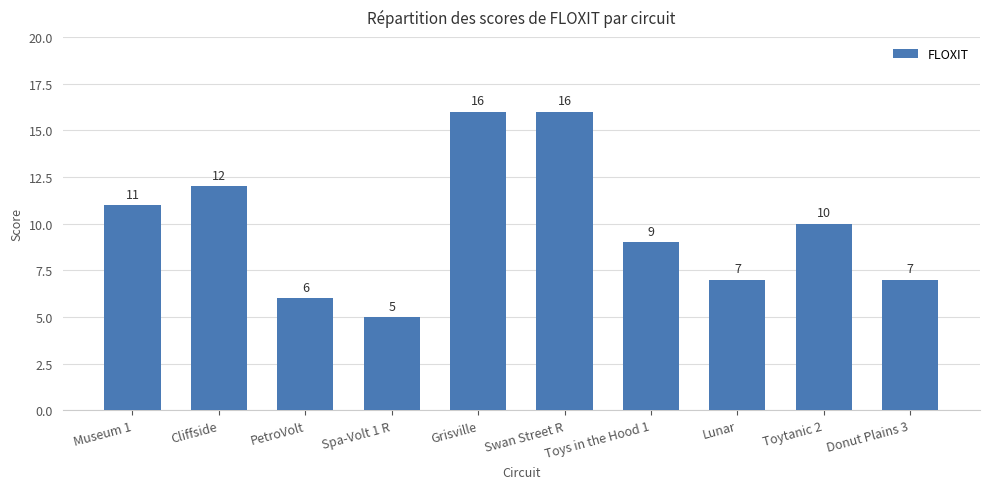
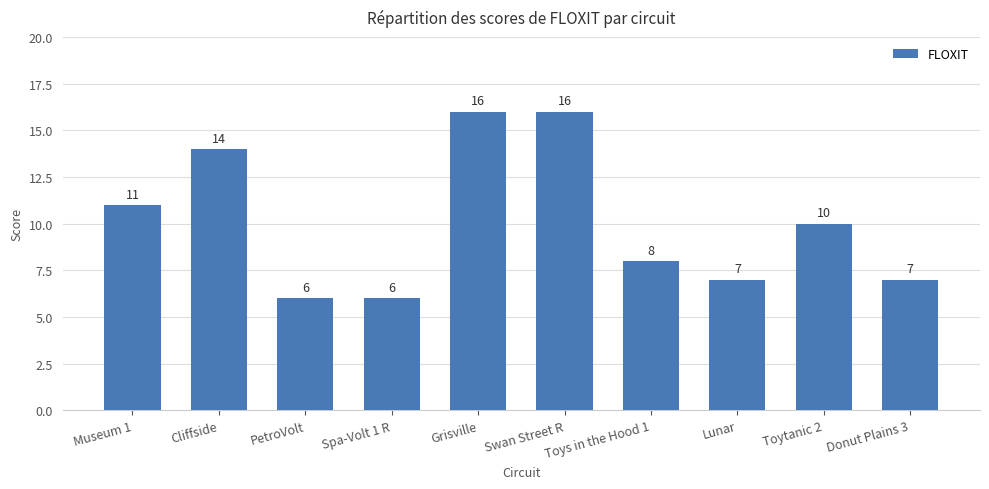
  {
    "Museum 1": 11,
-   "Cliffside": 12,
+   "Cliffside": 14,
    "PetroVolt": 6,
-   "Spa-Volt 1 R": 5,
+   "Spa-Volt 1 R": 6,
    "Grisville": 16,
    "Swan Street R": 16,
-   "Toys in the Hood 1": 9,
+   "Toys in the Hood 1": 8,
    "Lunar": 7,
    "Toytanic 2": 10,
    "Donut Plains 3": 7
  }
